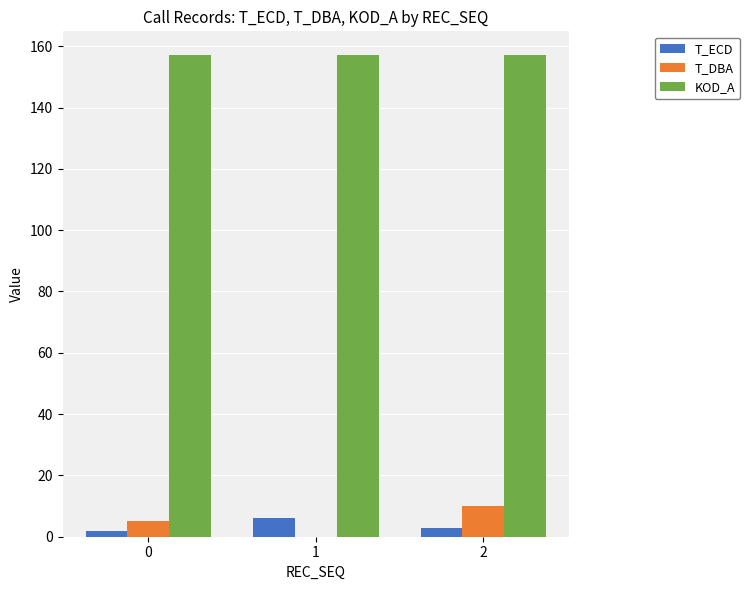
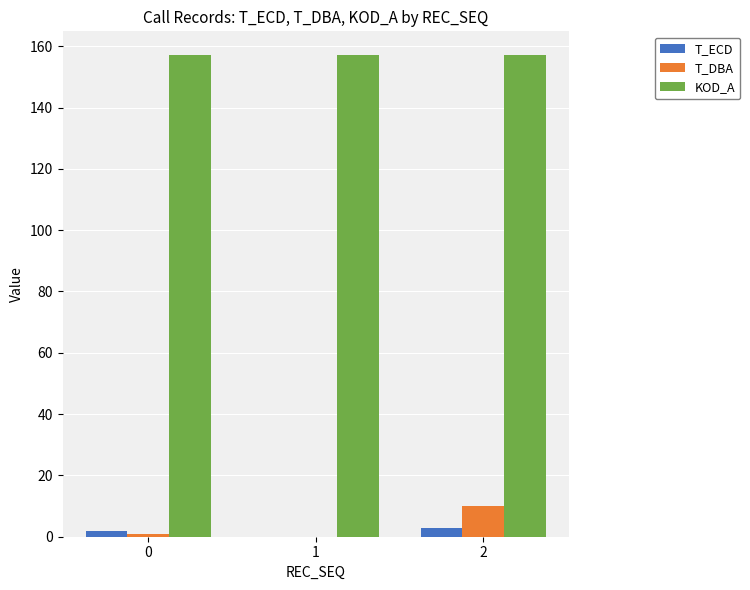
  {
    "T_ECD": {
      "0": 2,
-     "1": 6,
+     "1": 0,
      "2": 3
    },
    "T_DBA": {
-     "0": 5,
+     "0": 1,
      "1": 0,
      "2": 10
    },
    "KOD_A": {
      "0": 157,
      "1": 157,
      "2": 157
    }
  }
